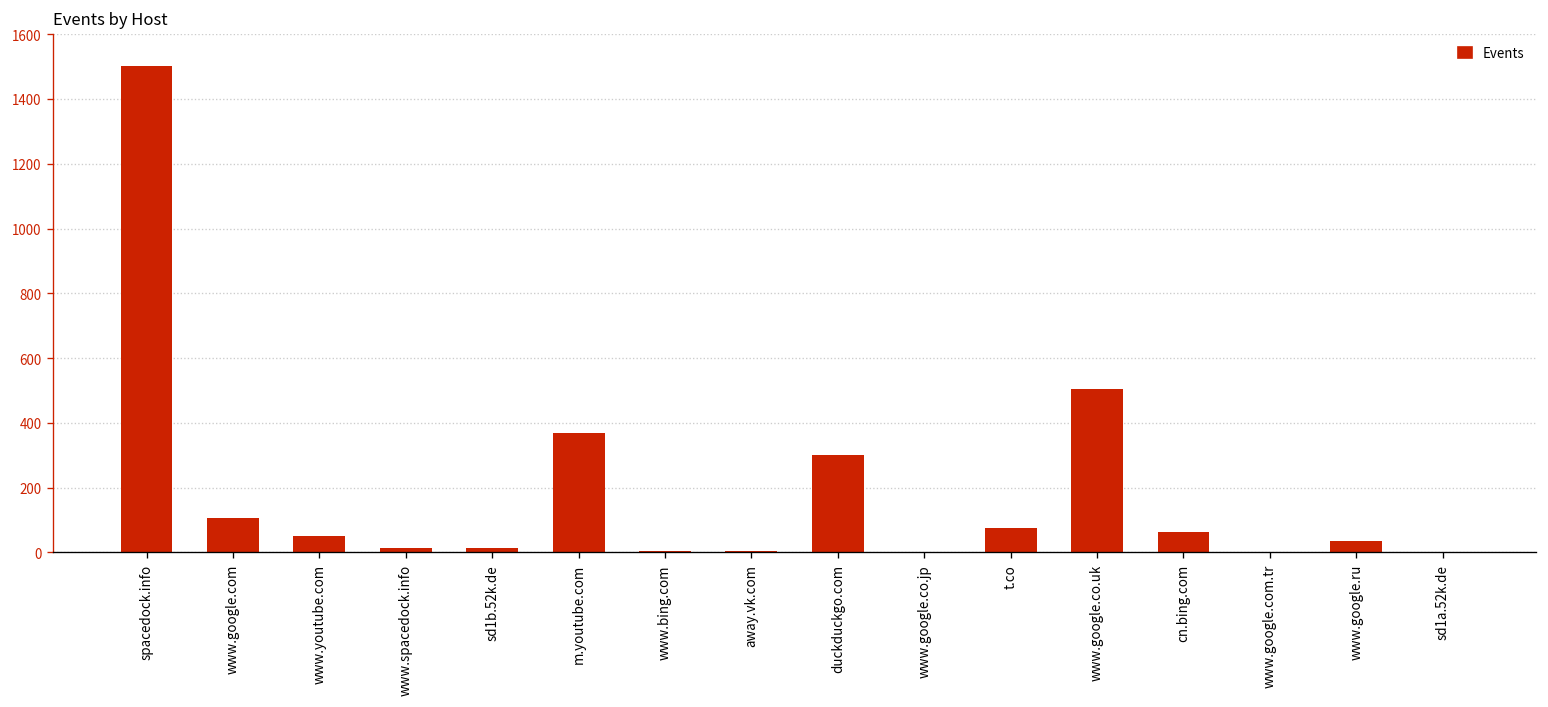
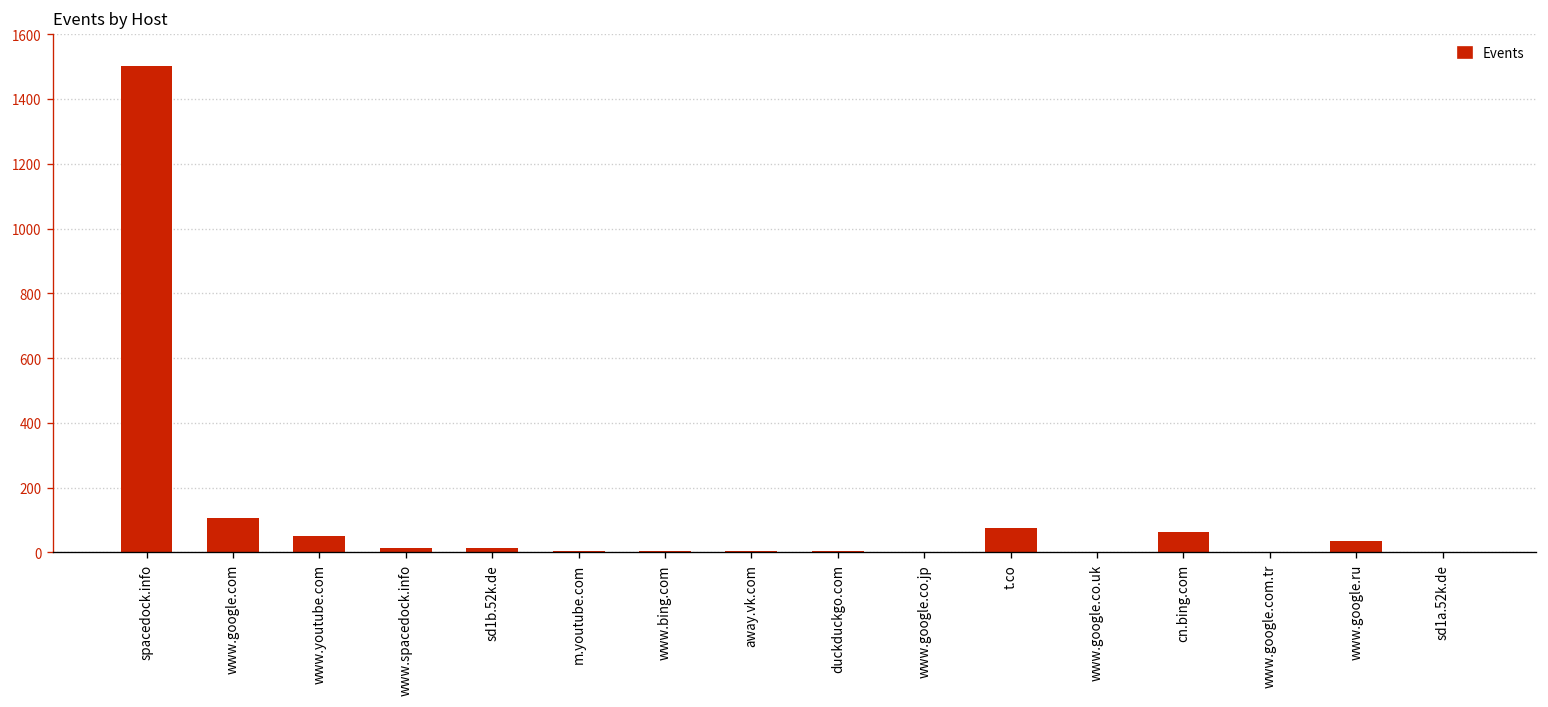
  {
    "spacedock.info": 1500,
    "www.google.com": 110,
    "www.youtube.com": 50,
    "www.spacedock.info": 10,
    "sd1b.52k.de": 10,
-   "m.youtube.com": 370,
-   "duckduckgo.com": 300,
+   "m.youtube.com": 10,
+   "duckduckgo.com": 0,
    "t.co": 80,
-   "www.google.co.uk": 500,
+   "www.google.co.uk": 0,
    "cn.bing.com": 60,
    "www.google.ru": 40
  }
